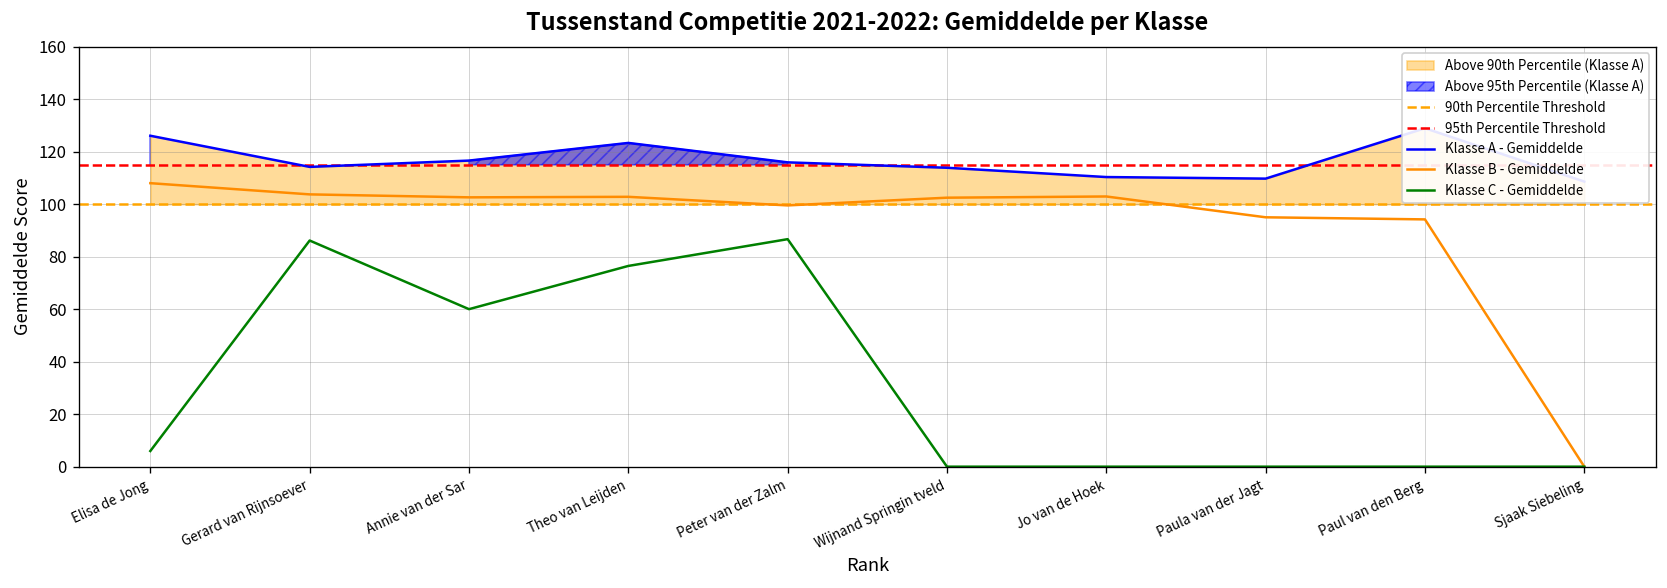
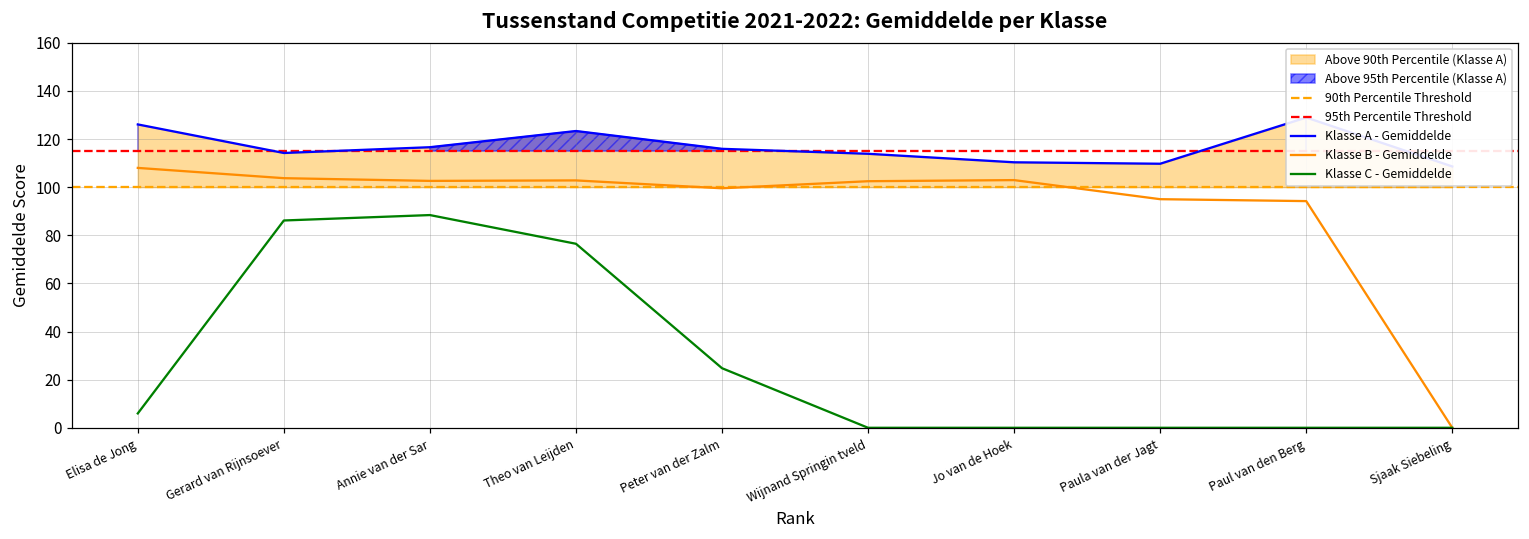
  {
    "Klasse C - Gemiddelde": {
      "Elisa de Jong": 6,
      "Gerard van Rijnsoever": 86,
-     "Annie van der Sar": 60,
+     "Annie van der Sar": 88,
      "Theo van Leijden": 76,
-     "Peter van der Zalm": 87,
+     "Peter van der Zalm": 25,
      "Wijnand Springin tveld": 0,
      "Jo van de Hoek": 0,
      "Paula van der Jagt": 0,
      "Paul van den Berg": 0
    }
  }
